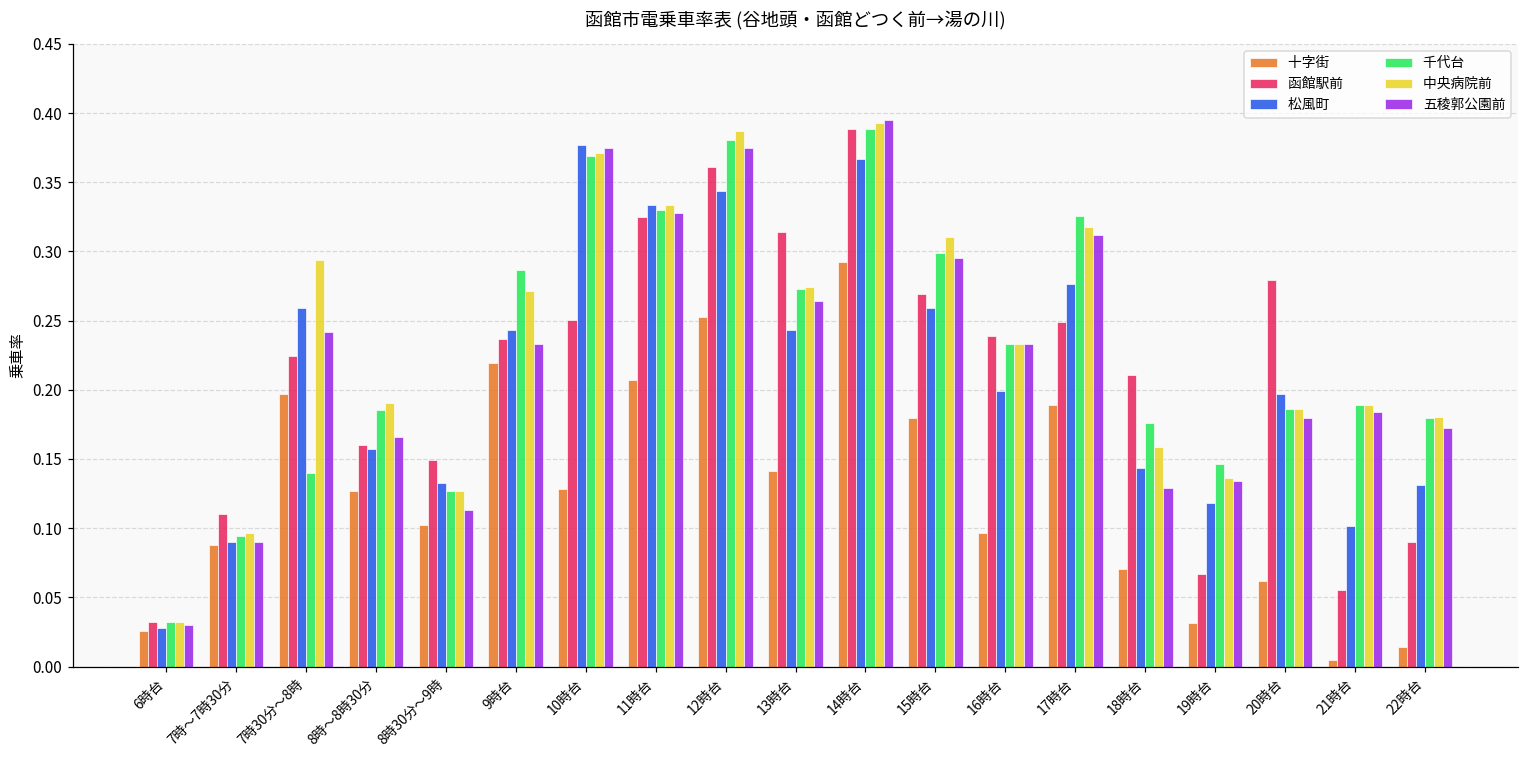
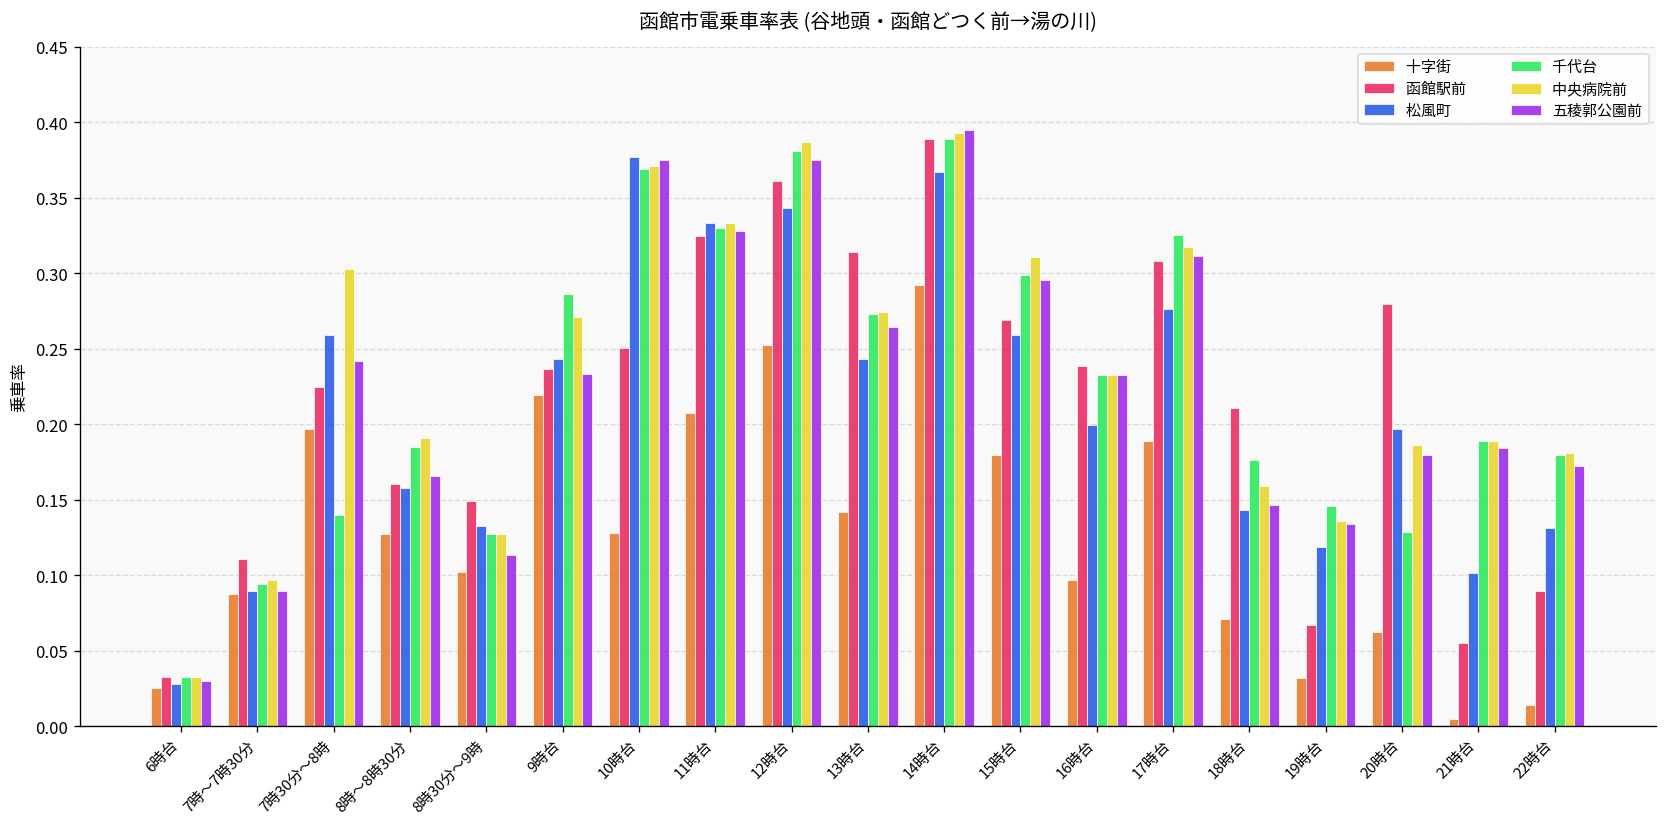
  {
    "十字街": {
      "6時台": 0.025,
      "7時～7時30分": 0.087,
      "7時30分～8時": 0.197,
      "8時～8時30分": 0.127,
      "8時30分～9時": 0.102,
      "9時台": 0.219,
      "10時台": 0.128,
      "11時台": 0.207,
      "12時台": 0.253,
      "13時台": 0.142,
      "14時台": 0.292,
      "15時台": 0.180,
      "16時台": 0.097,
      "17時台": 0.189,
      "18時台": 0.071,
      "19時台": 0.032,
      "20時台": 0.062,
      "21時台": 0.005,
      "22時台": 0.014
    },
    "函館駅前": {
      "6時台": 0.032,
      "7時～7時30分": 0.110,
      "7時30分～8時": 0.224,
      "8時～8時30分": 0.160,
      "8時30分～9時": 0.149,
      "9時台": 0.237,
      "10時台": 0.251,
      "11時台": 0.325,
      "12時台": 0.361,
      "13時台": 0.314,
      "14時台": 0.389,
      "15時台": 0.269,
      "16時台": 0.239,
-     "17時台": 0.249,
+     "17時台": 0.308,
      "18時台": 0.211,
      "19時台": 0.067,
      "20時台": 0.280,
      "21時台": 0.055,
      "22時台": 0.090
    },
    "松風町": {
      "6時台": 0.028,
      "7時～7時30分": 0.090,
      "7時30分～8時": 0.259,
      "8時～8時30分": 0.157,
      "8時30分～9時": 0.133,
      "9時台": 0.243,
      "10時台": 0.377,
      "11時台": 0.333,
      "12時台": 0.343,
      "13時台": 0.243,
      "14時台": 0.367,
      "15時台": 0.259,
      "16時台": 0.199,
      "17時台": 0.276,
      "18時台": 0.143,
      "19時台": 0.118,
      "20時台": 0.197,
      "21時台": 0.101,
      "22時台": 0.131
    },
    "千代台": {
      "6時台": 0.032,
      "7時～7時30分": 0.094,
      "7時30分～8時": 0.140,
      "8時～8時30分": 0.185,
      "8時30分～9時": 0.127,
      "9時台": 0.287,
      "10時台": 0.369,
      "11時台": 0.330,
      "12時台": 0.381,
      "13時台": 0.273,
      "14時台": 0.389,
      "15時台": 0.299,
      "16時台": 0.233,
      "17時台": 0.325,
      "18時台": 0.176,
      "19時台": 0.146,
-     "20時台": 0.186,
+     "20時台": 0.128,
      "21時台": 0.189,
      "22時台": 0.180
    },
    "中央病院前": {
      "6時台": 0.032,
      "7時～7時30分": 0.097,
-     "7時30分～8時": 0.294,
+     "7時30分～8時": 0.303,
      "8時～8時30分": 0.191,
      "8時30分～9時": 0.127,
      "9時台": 0.271,
      "10時台": 0.371,
      "11時台": 0.333,
      "12時台": 0.387,
      "13時台": 0.275,
      "14時台": 0.393,
      "15時台": 0.311,
      "16時台": 0.233,
      "17時台": 0.318,
      "18時台": 0.159,
      "19時台": 0.136,
      "20時台": 0.186,
      "21時台": 0.189,
      "22時台": 0.181
    },
    "五稜郭公園前": {
      "6時台": 0.030,
      "7時～7時30分": 0.090,
      "7時30分～8時": 0.242,
      "8時～8時30分": 0.166,
      "8時30分～9時": 0.113,
      "9時台": 0.233,
      "10時台": 0.375,
      "11時台": 0.328,
      "12時台": 0.375,
      "13時台": 0.264,
      "14時台": 0.395,
      "15時台": 0.295,
      "16時台": 0.233,
      "17時台": 0.312,
-     "18時台": 0.129,
+     "18時台": 0.147,
      "19時台": 0.134,
      "20時台": 0.180,
      "21時台": 0.184,
      "22時台": 0.173
    }
  }
